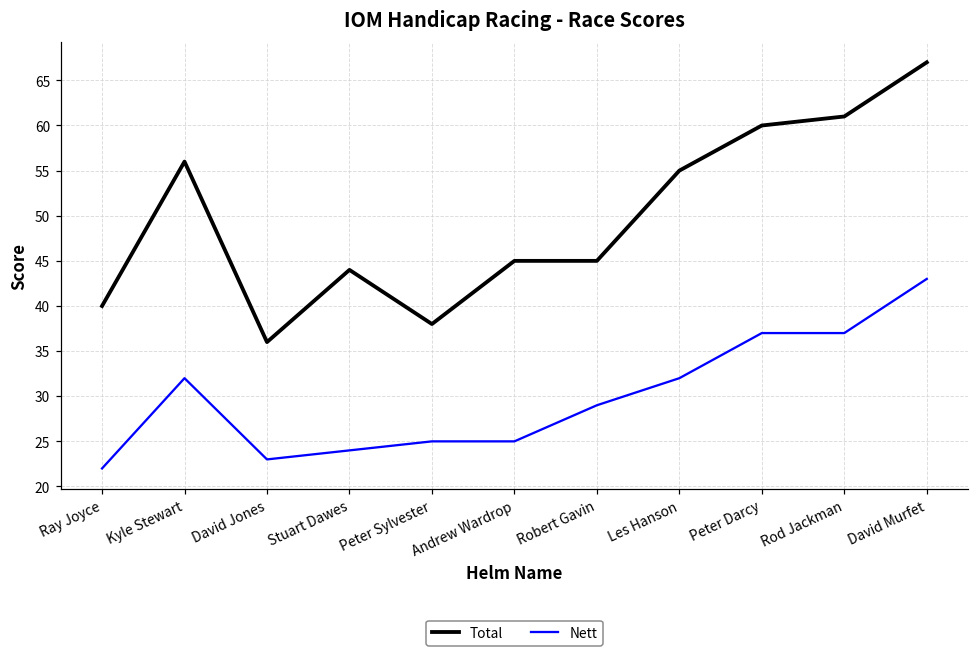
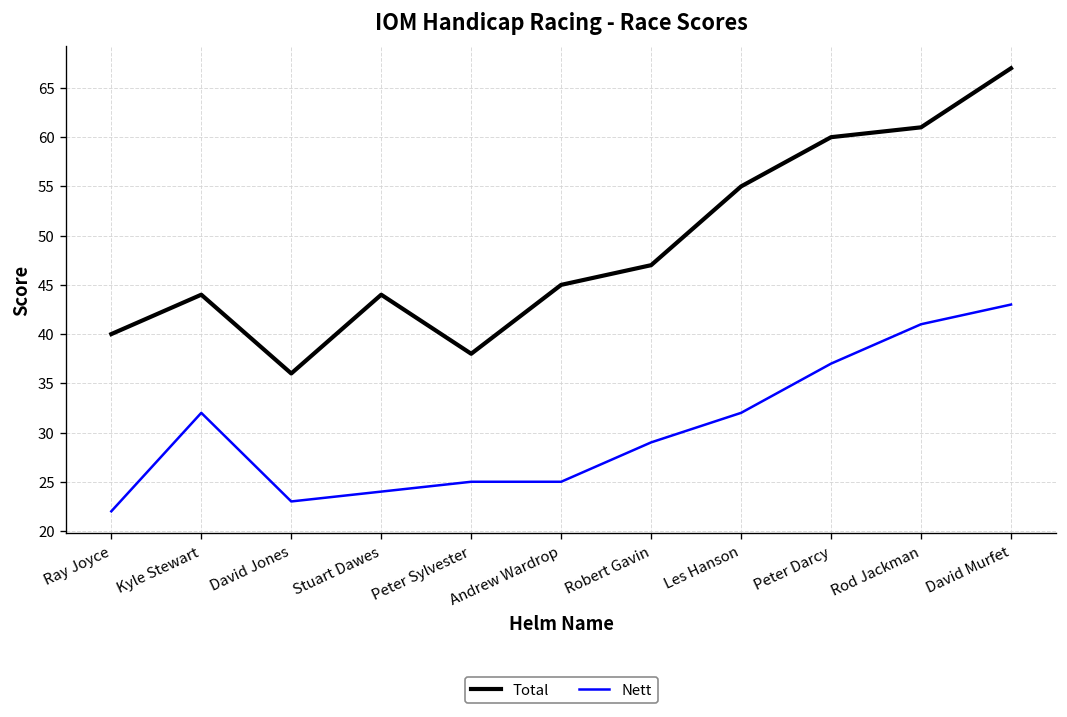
  {
    "Total": {
      "Ray Joyce": 40,
-     "Kyle Stewart": 56,
+     "Kyle Stewart": 44,
      "David Jones": 36,
      "Stuart Dawes": 44,
      "Peter Sylvester": 38,
      "Andrew Wardrop": 45,
-     "Robert Gavin": 45,
+     "Robert Gavin": 47,
      "Les Hanson": 55,
      "Peter Darcy": 60,
      "Rod Jackman": 61,
      "David Murfet": 67
    },
    "Nett": {
      "Ray Joyce": 22,
      "Kyle Stewart": 32,
      "David Jones": 23,
      "Stuart Dawes": 24,
      "Peter Sylvester": 25,
      "Andrew Wardrop": 25,
      "Robert Gavin": 29,
      "Les Hanson": 32,
      "Peter Darcy": 37,
-     "Rod Jackman": 37,
+     "Rod Jackman": 41,
      "David Murfet": 43
    }
  }
